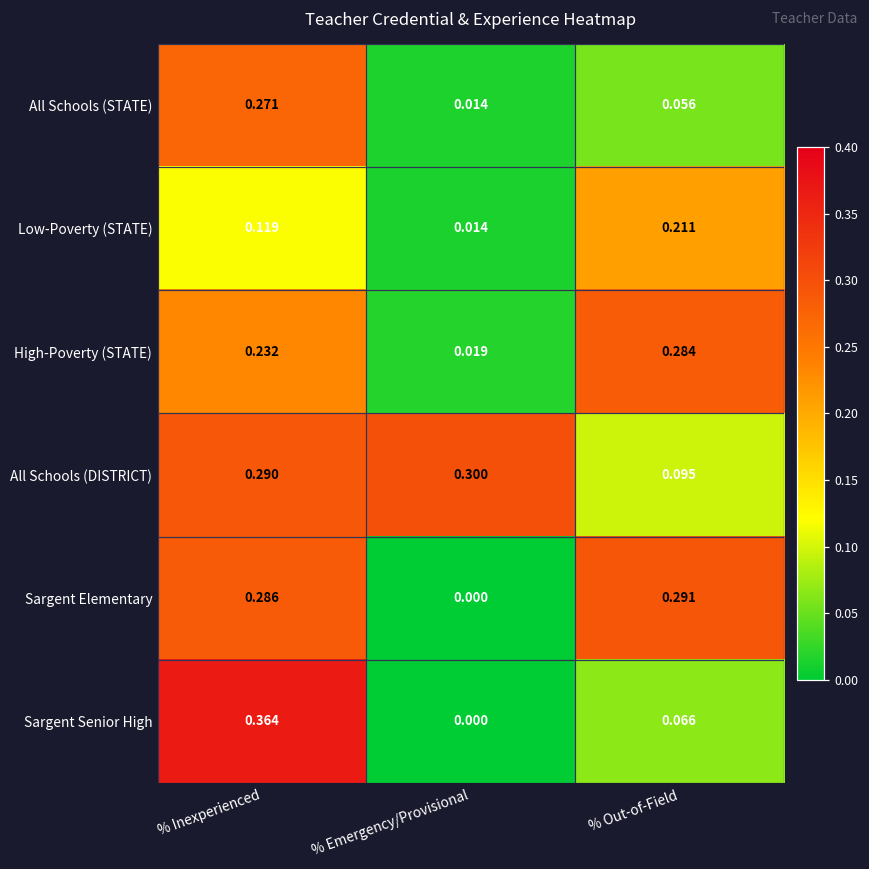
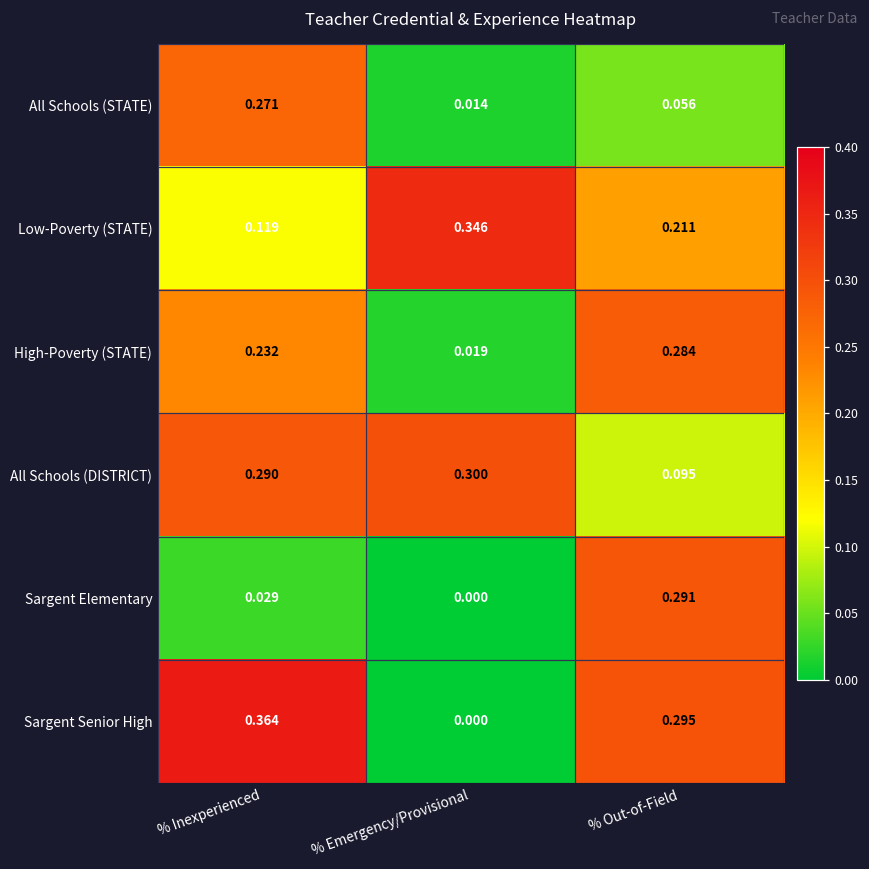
  {
    "All Schools (STATE)": {
      "% Inexperienced": 0.271,
      "% Emergency/Provisional": 0.014,
      "% Out-of-Field": 0.056
    },
    "Low-Poverty (STATE)": {
      "% Inexperienced": 0.119,
-     "% Emergency/Provisional": 0.014,
+     "% Emergency/Provisional": 0.346,
      "% Out-of-Field": 0.211
    },
    "High-Poverty (STATE)": {
      "% Inexperienced": 0.232,
      "% Emergency/Provisional": 0.019,
      "% Out-of-Field": 0.284
    },
    "All Schools (DISTRICT)": {
      "% Inexperienced": 0.290,
      "% Emergency/Provisional": 0.300,
      "% Out-of-Field": 0.095
    },
    "Sargent Elementary": {
-     "% Inexperienced": 0.286,
+     "% Inexperienced": 0.029,
      "% Emergency/Provisional": 0.000,
      "% Out-of-Field": 0.291
    },
    "Sargent Senior High": {
      "% Inexperienced": 0.364,
      "% Emergency/Provisional": 0.000,
-     "% Out-of-Field": 0.066
+     "% Out-of-Field": 0.295
    }
  }
